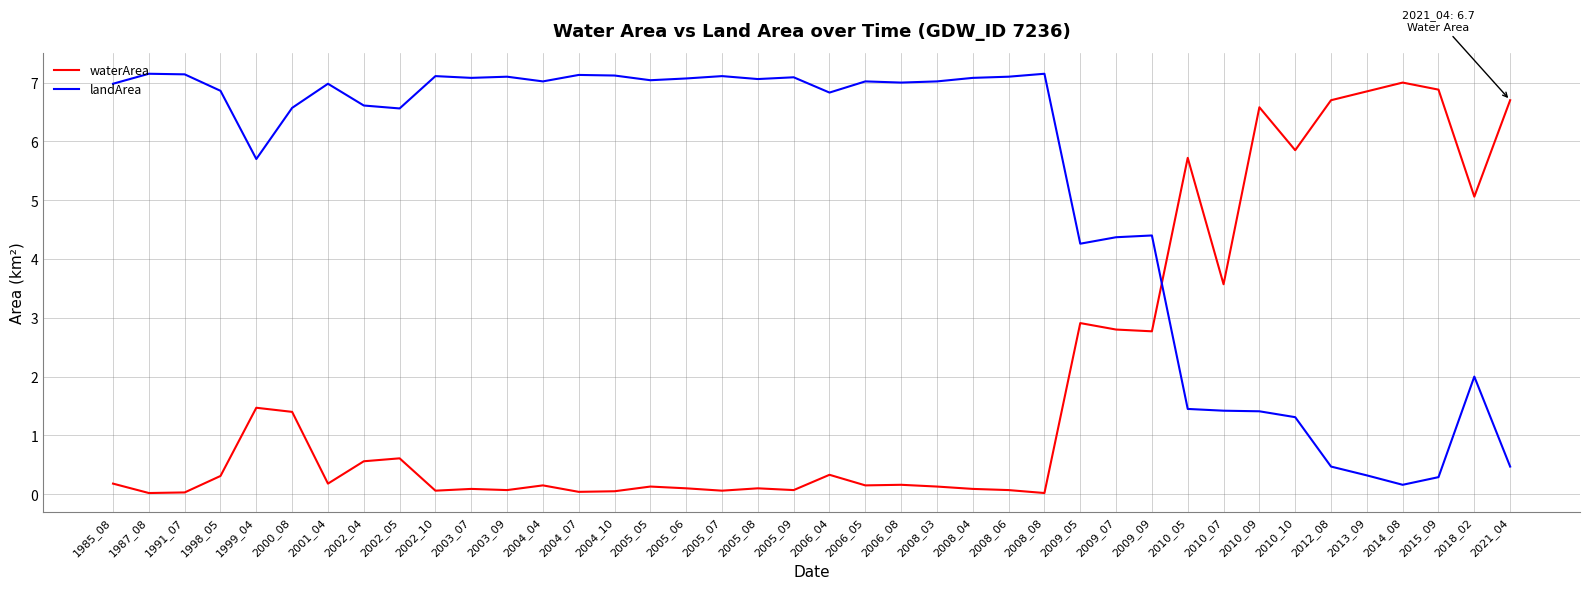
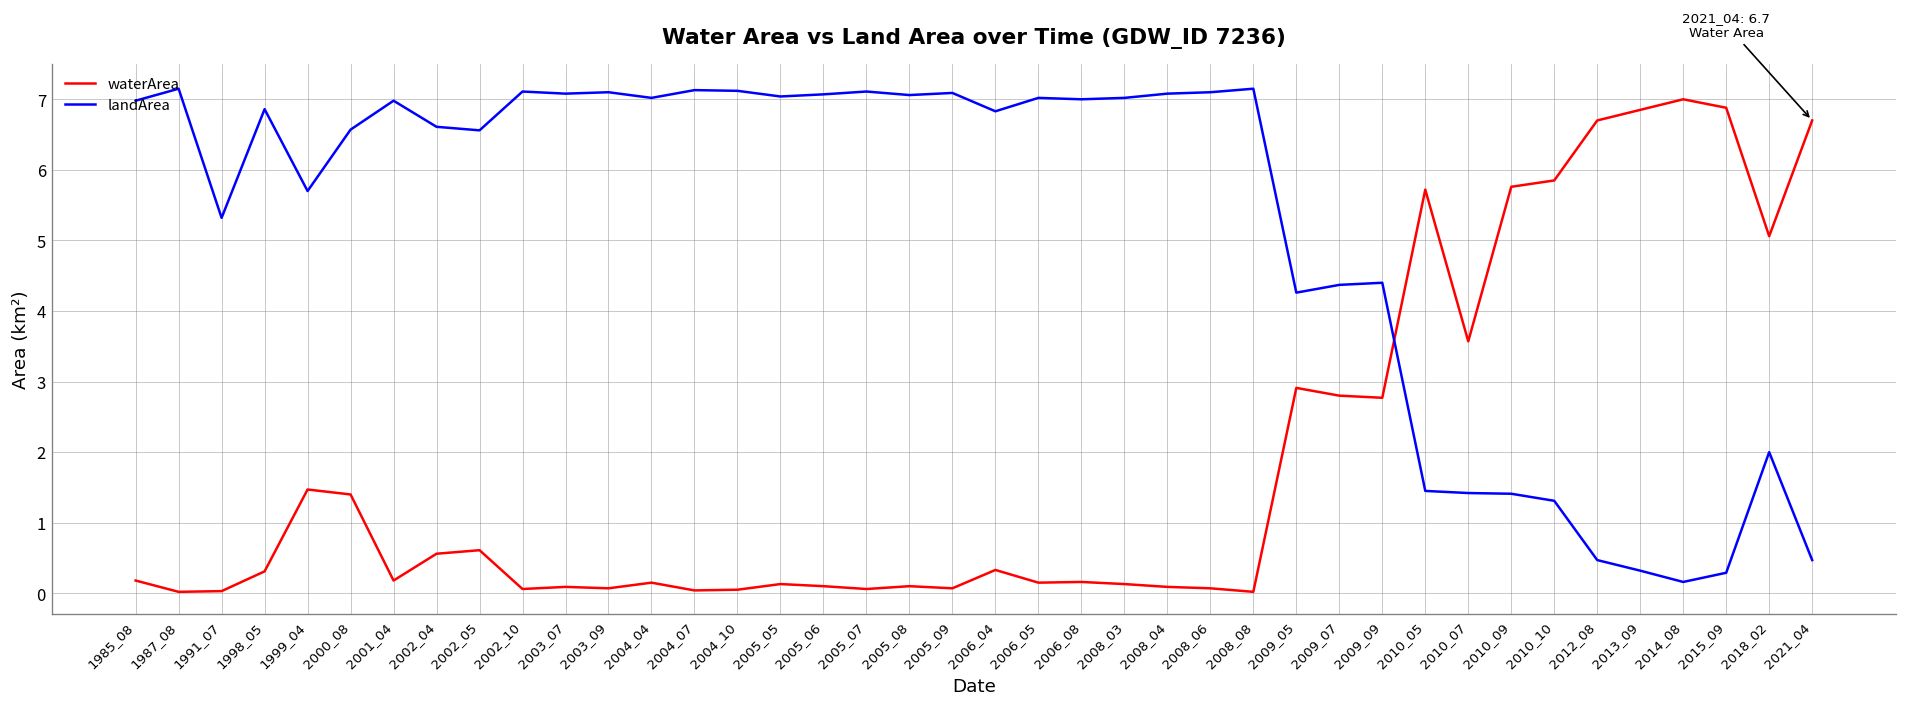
  {
    "waterArea": {
      "1985_08": 0.2,
      "1987_08": 0.0,
      "1991_07": 0.0,
      "1998_05": 0.3,
      "1999_04": 1.5,
      "2000_08": 1.4,
      "2001_04": 0.2,
      "2002_04": 0.6,
      "2002_05": 0.6,
      "2002_10": 0.1,
      "2003_07": 0.1,
      "2003_09": 0.1,
      "2004_04": 0.2,
      "2004_07": 0.0,
      "2004_10": 0.1,
      "2005_05": 0.1,
      "2005_06": 0.1,
      "2005_07": 0.1,
      "2005_08": 0.1,
      "2005_09": 0.1,
      "2006_04": 0.3,
      "2006_05": 0.2,
      "2006_08": 0.2,
      "2008_03": 0.1,
      "2008_04": 0.1,
      "2008_06": 0.1,
      "2008_08": 0.0,
      "2009_05": 2.9,
      "2009_07": 2.8,
      "2009_09": 2.8,
      "2010_05": 5.7,
      "2010_07": 3.6,
-     "2010_09": 6.6,
+     "2010_09": 5.8,
      "2010_10": 5.9,
      "2012_08": 6.7,
      "2013_09": 6.9,
      "2018_02": 5.1,
      "2021_04": 6.7
    },
    "landArea": {
      "1985_08": 7.0,
      "1987_08": 7.2,
-     "1991_07": 7.1,
+     "1991_07": 5.3,
      "1998_05": 6.9,
      "1999_04": 5.7,
      "2000_08": 6.6,
      "2001_04": 7.0,
      "2002_04": 6.6,
      "2002_05": 6.6,
      "2002_10": 7.1,
      "2003_07": 7.1,
      "2003_09": 7.1,
      "2004_04": 7.0,
      "2004_07": 7.1,
      "2004_10": 7.1,
      "2005_05": 7.0,
      "2005_06": 7.1,
      "2005_07": 7.1,
      "2005_08": 7.1,
      "2005_09": 7.1,
      "2006_04": 6.8,
      "2006_05": 7.0,
      "2006_08": 7.0,
      "2008_03": 7.0,
      "2008_04": 7.1,
      "2008_06": 7.1,
      "2008_08": 7.2,
      "2009_05": 4.3,
      "2009_07": 4.4,
      "2009_09": 4.4,
      "2010_05": 1.5,
      "2010_07": 1.4,
      "2010_09": 1.4,
      "2010_10": 1.3,
      "2012_08": 0.5,
      "2013_09": 0.3,
      "2014_08": 0.2,
      "2015_09": 0.3,
      "2018_02": 2.0,
      "2021_04": 0.5
    }
  }
